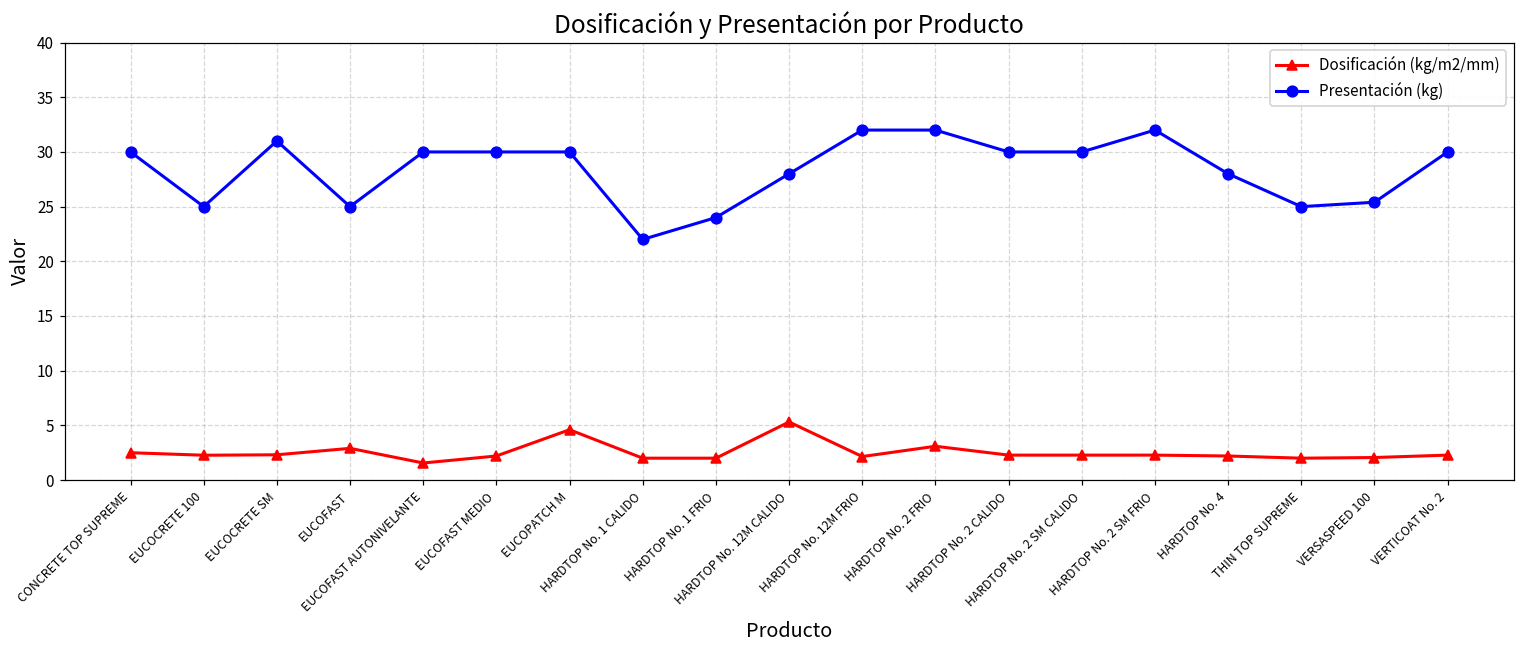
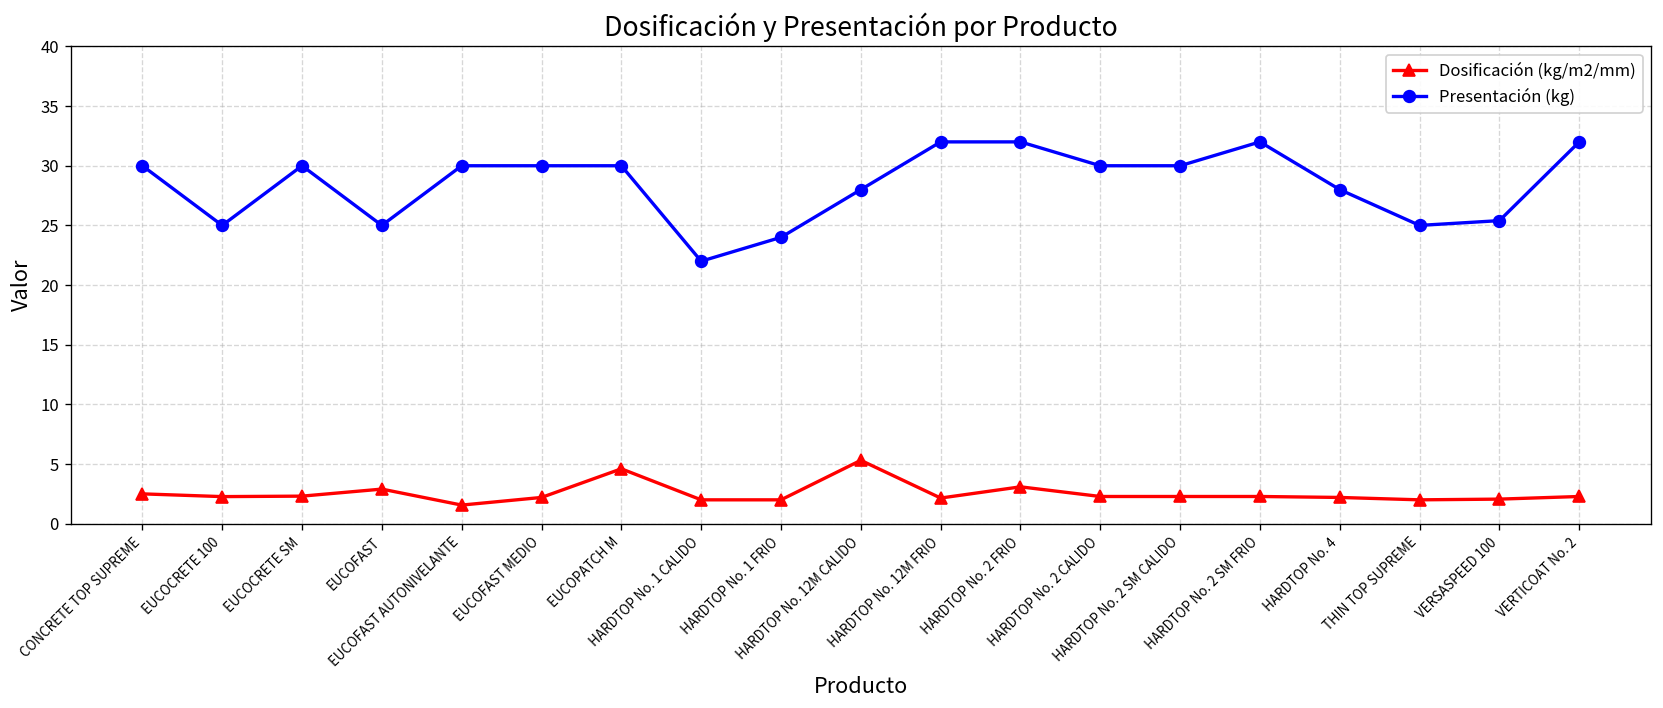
  {
    "Dosificación (kg/m2/mm)": {
      "CONCRETE TOP SUPREME": 3,
      "EUCOCRETE 100": 2,
      "EUCOCRETE SM": 2,
      "EUCOFAST": 3,
      "EUCOFAST AUTONIVELANTE": 2,
      "EUCOFAST MEDIO": 2,
      "EUCOPATCH M": 5,
      "HARDTOP No. 1 CALIDO": 2,
      "HARDTOP No. 1 FRIO": 2,
      "HARDTOP No. 12M CALIDO": 5,
      "HARDTOP No. 12M FRIO": 2,
      "HARDTOP No. 2 FRIO": 3,
      "HARDTOP No. 2 CALIDO": 2,
      "HARDTOP No. 2 SM CALIDO": 2,
      "HARDTOP No. 2 SM FRIO": 2,
      "HARDTOP No. 4": 2,
      "THIN TOP SUPREME": 2,
      "VERSASPEED 100": 2,
      "VERTICOAT No. 2": 2
    },
    "Presentación (kg)": {
      "CONCRETE TOP SUPREME": 30,
      "EUCOCRETE 100": 25,
-     "EUCOCRETE SM": 31,
+     "EUCOCRETE SM": 30,
      "EUCOFAST": 25,
      "EUCOFAST AUTONIVELANTE": 30,
      "EUCOFAST MEDIO": 30,
      "EUCOPATCH M": 30,
      "HARDTOP No. 1 CALIDO": 22,
      "HARDTOP No. 1 FRIO": 24,
      "HARDTOP No. 12M CALIDO": 28,
      "HARDTOP No. 12M FRIO": 32,
      "HARDTOP No. 2 FRIO": 32,
      "HARDTOP No. 2 CALIDO": 30,
      "HARDTOP No. 2 SM CALIDO": 30,
      "HARDTOP No. 2 SM FRIO": 32,
      "HARDTOP No. 4": 28,
      "THIN TOP SUPREME": 25,
      "VERSASPEED 100": 25,
-     "VERTICOAT No. 2": 30
+     "VERTICOAT No. 2": 32
    }
  }
